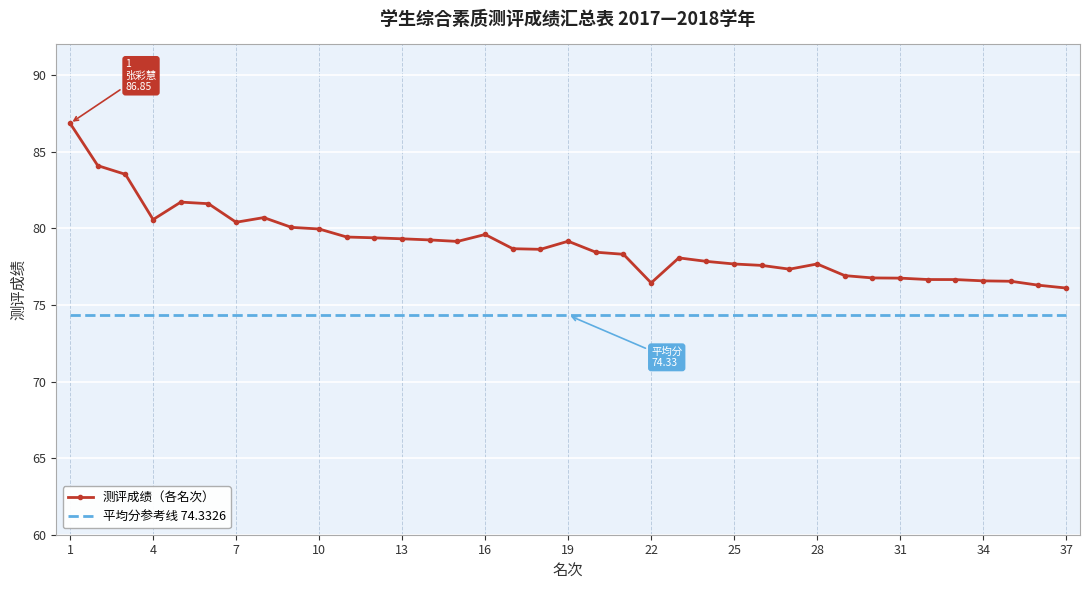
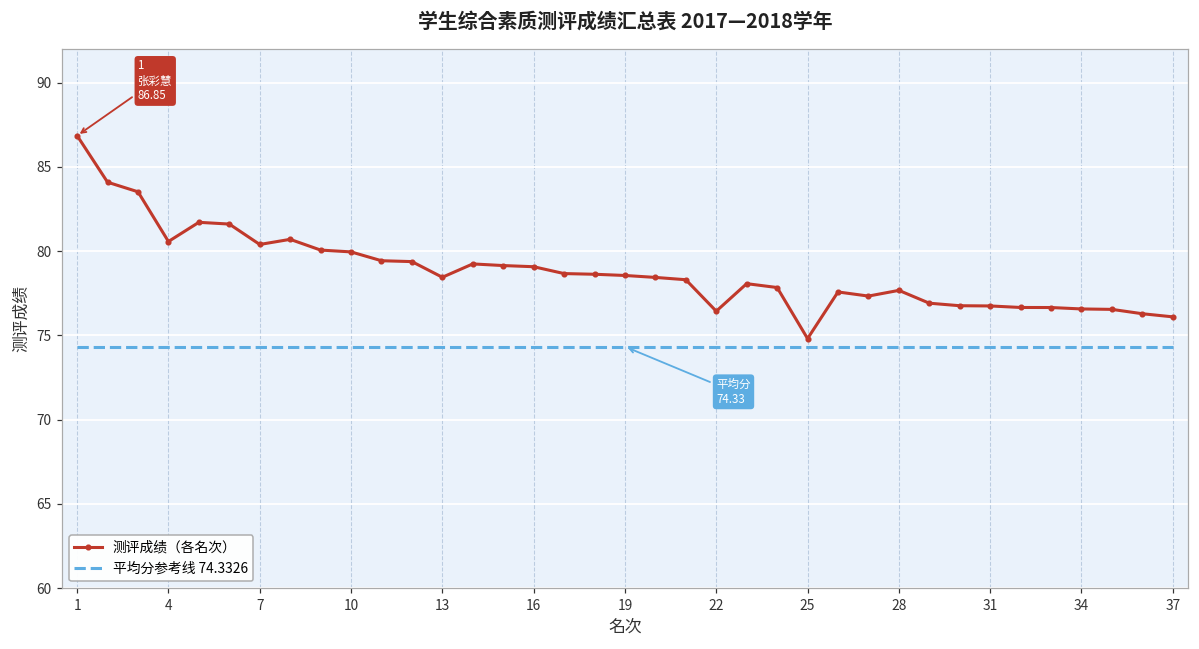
  {
    "测评成绩（各名次）": {
      "1": 86.9,
      "4": 80.6,
      "7": 80.4,
      "10": 80.0,
-     "13": 79.3,
-     "16": 79.6,
-     "19": 79.2,
+     "13": 78.4,
+     "16": 79.1,
+     "19": 78.6,
      "22": 76.4,
-     "25": 77.7,
+     "25": 74.8,
      "28": 77.7,
      "31": 76.7,
      "34": 76.6,
      "37": 76.1
    },
    "平均分参考线 74.3326": {
      "1": 74.3,
      "4": 74.3,
      "7": 74.3,
      "10": 74.3,
      "13": 74.3,
      "16": 74.3,
      "19": 74.3,
      "22": 74.3,
      "25": 74.3,
      "28": 74.3,
      "31": 74.3,
      "34": 74.3,
      "37": 74.3
    }
  }
